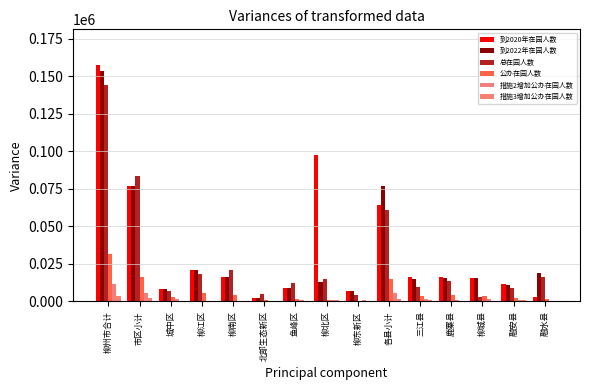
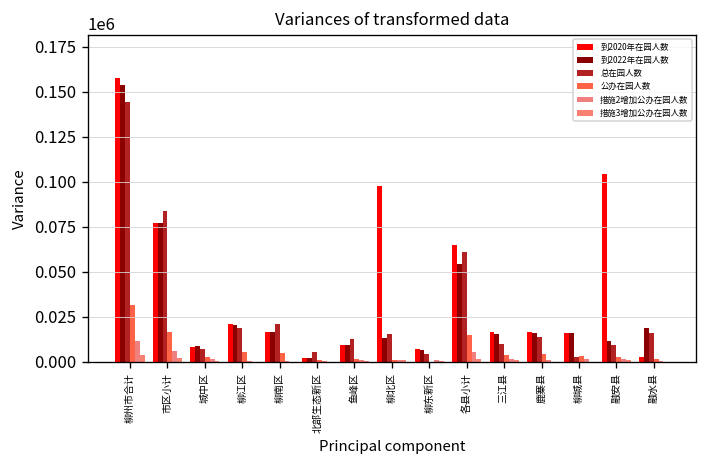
  {
    "到2020年在园人数": {
      "柳州市合计": 158000,
      "市区小计": 77000,
      "城中区": 8000,
      "柳江区": 21000,
      "柳南区": 16000,
      "北部生态新区": 2000,
      "鱼峰区": 9000,
      "柳北区": 98000,
      "柳东新区": 7000,
      "各县小计": 65000,
      "三江县": 17000,
      "鹿寨县": 16000,
      "柳城县": 16000,
-     "融安县": 12000,
+     "融安县": 104000,
      "融水县": 3000
    },
    "到2022年在园人数": {
      "柳州市合计": 154000,
      "市区小计": 77000,
      "城中区": 9000,
      "柳江区": 21000,
      "柳南区": 16000,
      "北部生态新区": 2000,
      "鱼峰区": 9000,
      "柳北区": 13000,
      "柳东新区": 7000,
-     "各县小计": 77000,
+     "各县小计": 55000,
      "三江县": 15000,
      "鹿寨县": 16000,
      "柳城县": 16000,
      "融安县": 11000,
      "融水县": 19000
    },
    "总在园人数": {
      "柳州市合计": 144000,
      "市区小计": 84000,
      "城中区": 7000,
      "柳江区": 19000,
      "柳南区": 21000,
      "北部生态新区": 5000,
      "鱼峰区": 13000,
      "柳北区": 15000,
      "柳东新区": 4000,
      "各县小计": 61000,
      "三江县": 10000,
      "鹿寨县": 14000,
      "柳城县": 3000,
      "融安县": 9000,
      "融水县": 16000
    }
  }
